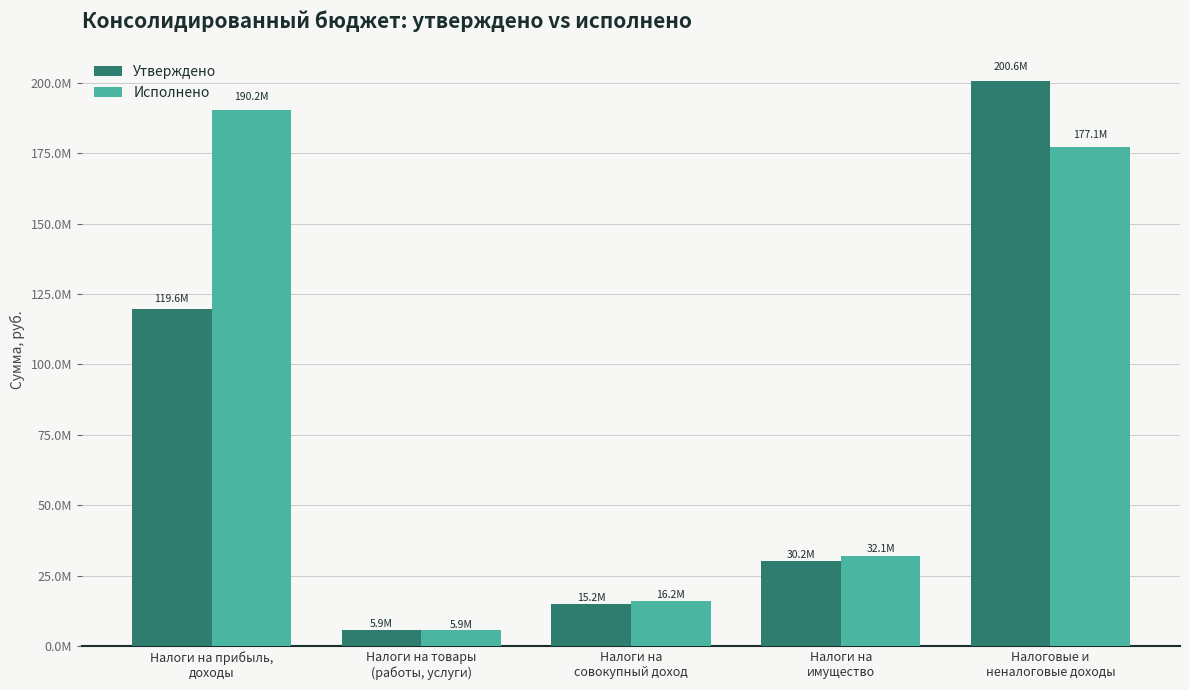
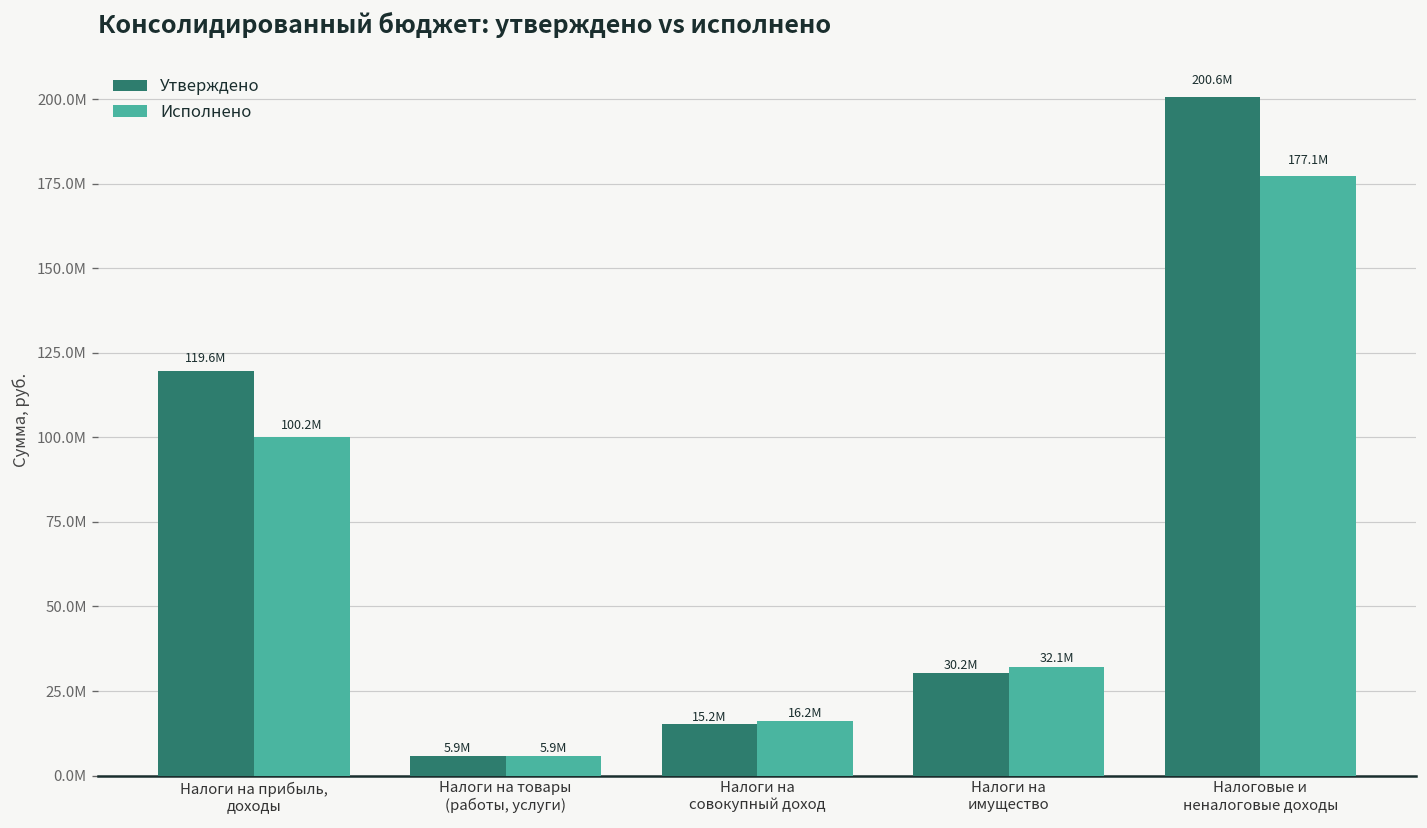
  {
    "Утверждено": {
      "Налоги на прибыль, доходы": "119.6M",
      "Налоги на товары (работы, услуги)": "5.9M",
      "Налоги на совокупный доход": "15.2M",
      "Налоги на имущество": "30.2M",
      "Налоговые и неналоговые доходы": "200.6M"
    },
    "Исполнено": {
-     "Налоги на прибыль, доходы": "190.2M",
+     "Налоги на прибыль, доходы": "100.2M",
      "Налоги на товары (работы, услуги)": "5.9M",
      "Налоги на совокупный доход": "16.2M",
      "Налоги на имущество": "32.1M",
      "Налоговые и неналоговые доходы": "177.1M"
    }
  }
